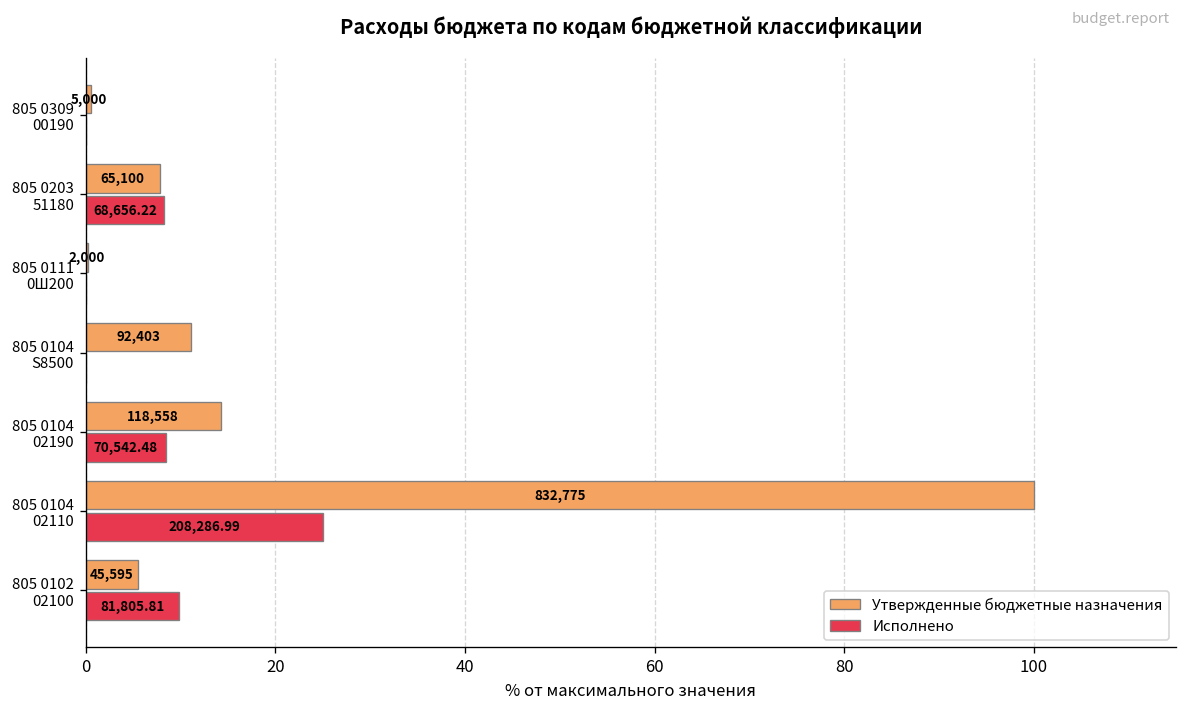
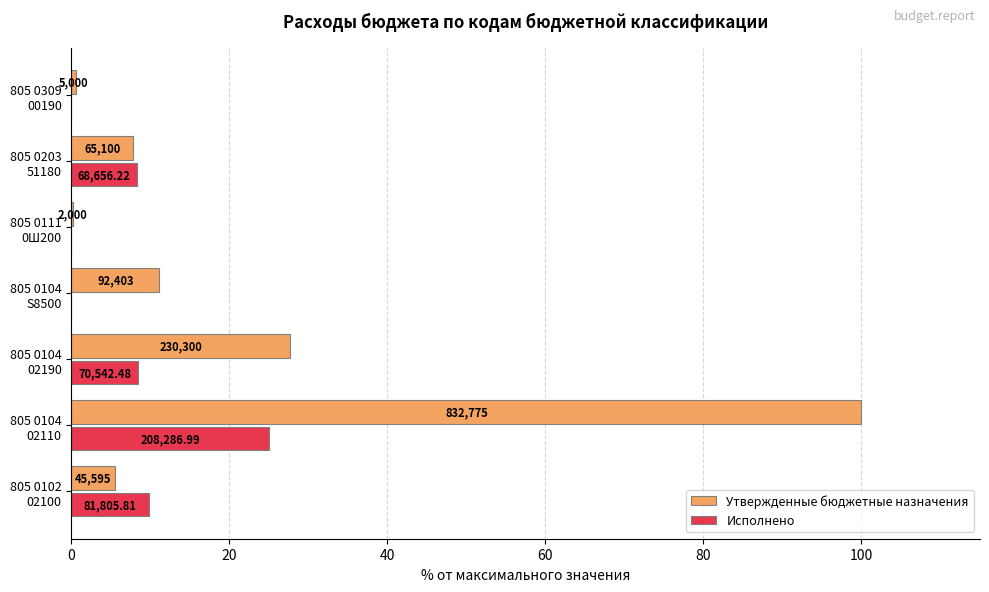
  {
    "Утвержденные бюджетные назначения": {
-     "805 0104 02190": "118,558"
+     "805 0104 02190": "230,300"
    },
    "Исполнено": {
      "805 0309 00190": "0",
      "805 0111 0Ш200": "0",
      "805 0104 S8500": "0"
    }
  }
